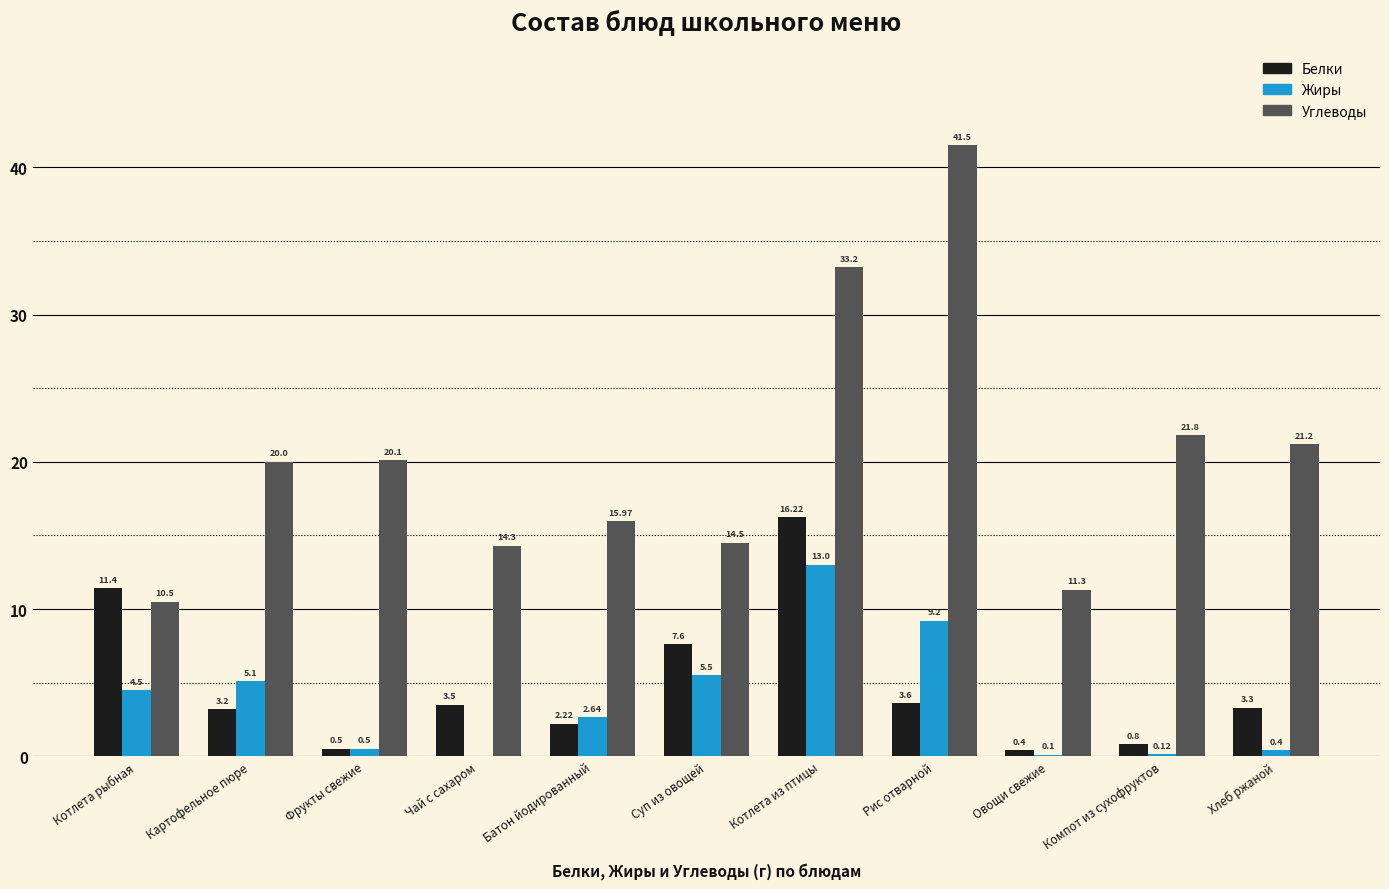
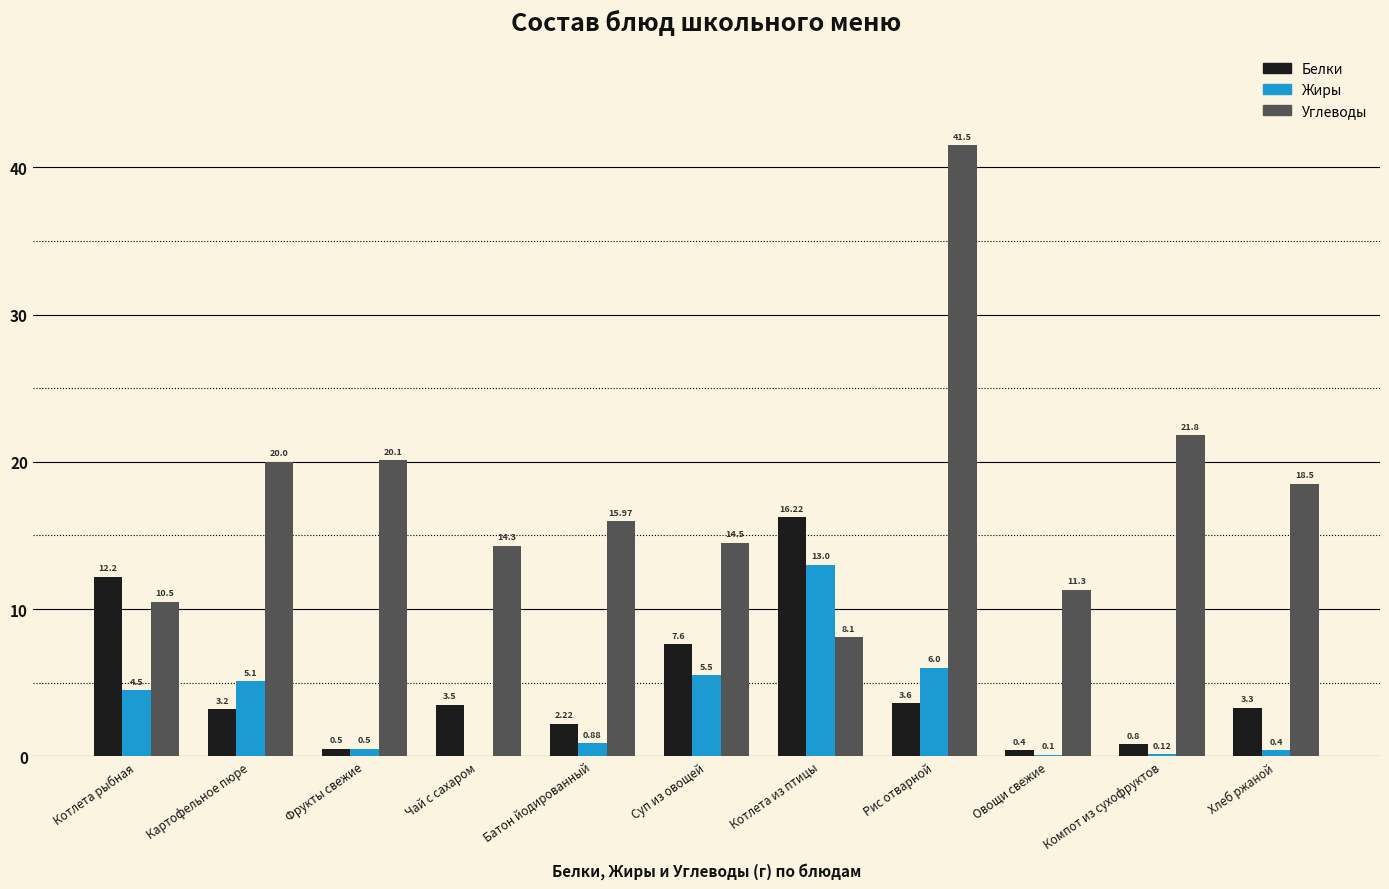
  {
    "Белки": {
-     "Котлета рыбная": 11.4,
+     "Котлета рыбная": 12.2,
      "Картофельное пюре": 3.2,
      "Фрукты свежие": 0.5,
      "Чай с сахаром": 3.5,
      "Батон йодированный": 2.22,
      "Суп из овощей": 7.6,
      "Котлета из птицы": 16.22,
      "Рис отварной": 3.6,
      "Овощи свежие": 0.4,
      "Компот из сухофруктов": 0.8,
      "Хлеб ржаной": 3.3
    },
    "Жиры": {
      "Котлета рыбная": 4.5,
      "Картофельное пюре": 5.1,
      "Фрукты свежие": 0.5,
-     "Батон йодированный": 2.64,
+     "Батон йодированный": 0.88,
      "Суп из овощей": 5.5,
      "Котлета из птицы": 13.0,
-     "Рис отварной": 9.2,
+     "Рис отварной": 6.0,
      "Овощи свежие": 0.1,
      "Компот из сухофруктов": 0.12,
      "Хлеб ржаной": 0.4
    },
    "Углеводы": {
      "Котлета рыбная": 10.5,
      "Картофельное пюре": 20.0,
      "Фрукты свежие": 20.1,
      "Чай с сахаром": 14.3,
      "Батон йодированный": 15.97,
      "Суп из овощей": 14.5,
-     "Котлета из птицы": 33.2,
+     "Котлета из птицы": 8.1,
      "Рис отварной": 41.5,
      "Овощи свежие": 11.3,
      "Компот из сухофруктов": 21.8,
-     "Хлеб ржаной": 21.2
+     "Хлеб ржаной": 18.5
    }
  }
